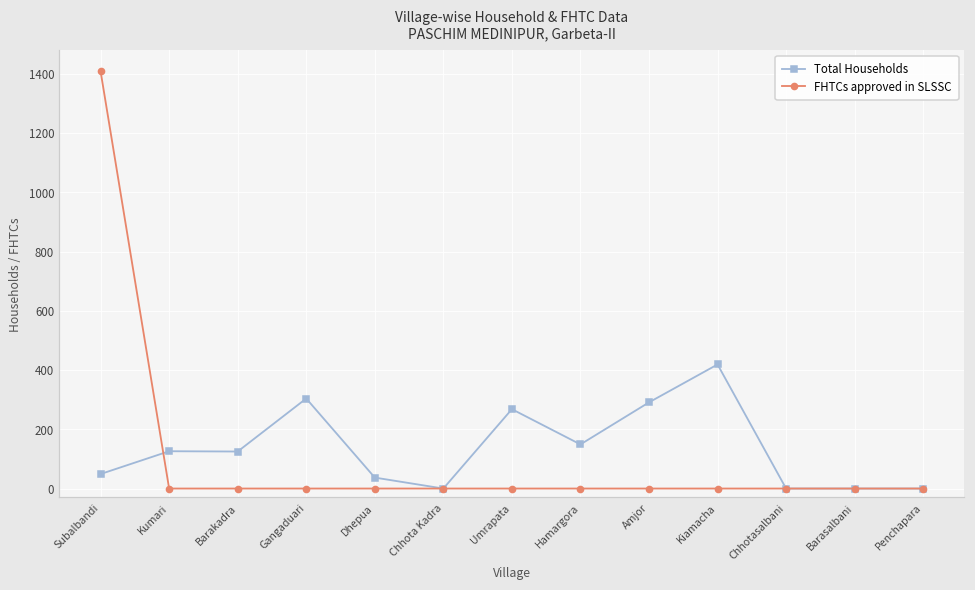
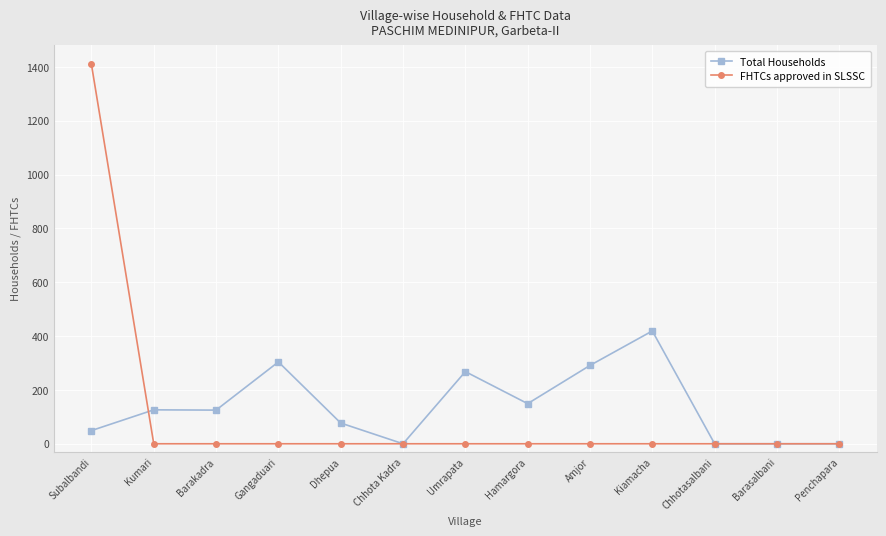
  {
    "Total Households": {
      "Subalbandi": 50,
      "Kumari": 130,
      "Barakadra": 130,
      "Gangaduari": 300,
-     "Dhepua": 40,
+     "Dhepua": 80,
      "Umrapata": 270,
      "Hamargora": 150,
      "Amjor": 290,
      "Kiamacha": 420
    },
    "FHTCs approved in SLSSC": {
      "Subalbandi": 1410,
      "Kumari": 0,
      "Barakadra": 0,
      "Gangaduari": 0,
      "Dhepua": 0,
      "Umrapata": 0,
      "Hamargora": 0,
      "Amjor": 0,
      "Kiamacha": 0
    }
  }
